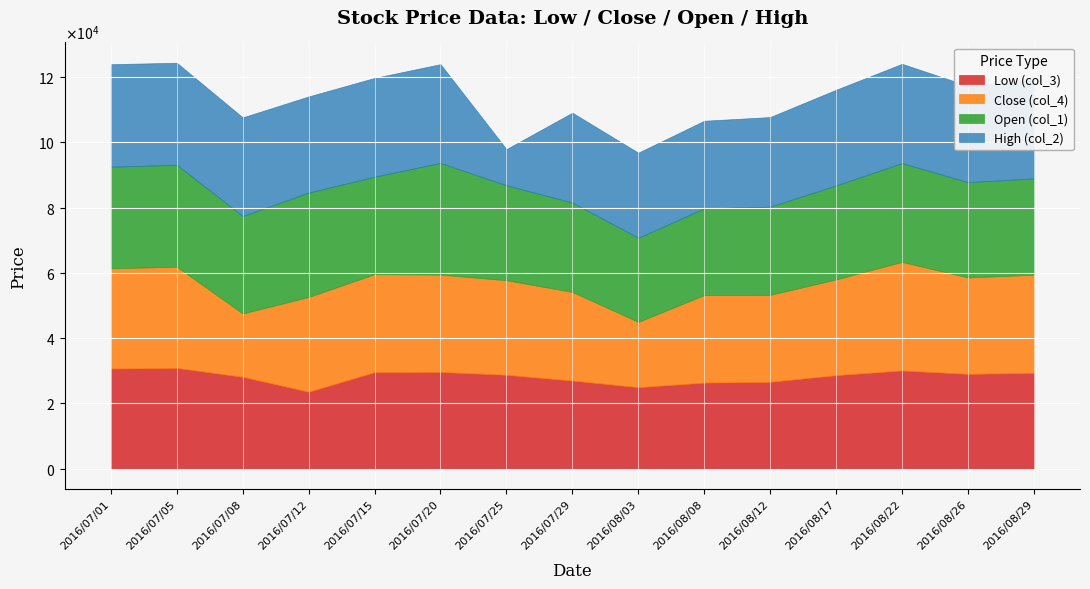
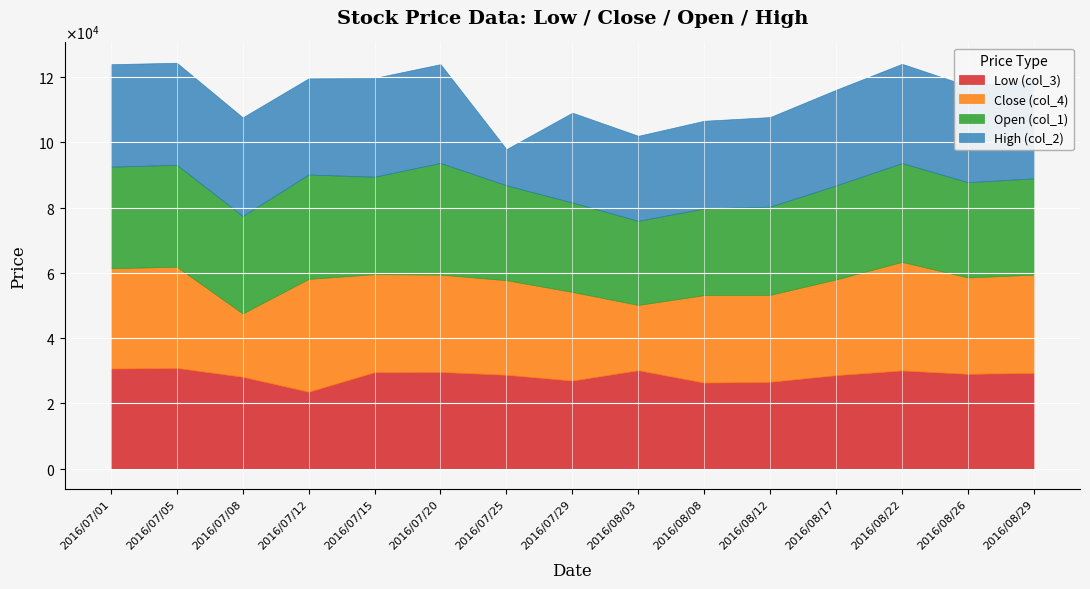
  {
    "Low (col_3)": {
      "2016/07/01": 31000,
      "2016/07/05": 31000,
      "2016/07/08": 28000,
      "2016/07/12": 24000,
      "2016/07/15": 30000,
      "2016/07/20": 30000,
      "2016/07/25": 29000,
      "2016/07/29": 27000,
-     "2016/08/03": 25000,
+     "2016/08/03": 30000,
      "2016/08/08": 26000,
      "2016/08/12": 27000,
      "2016/08/17": 29000,
      "2016/08/22": 30000,
      "2016/08/26": 29000,
      "2016/08/29": 29000
    },
    "Close (col_4)": {
      "2016/07/01": 31000,
      "2016/07/05": 31000,
      "2016/07/08": 19000,
-     "2016/07/12": 29000,
+     "2016/07/12": 35000,
      "2016/07/15": 30000,
      "2016/07/20": 30000,
      "2016/07/25": 29000,
      "2016/07/29": 27000,
      "2016/08/03": 20000,
      "2016/08/08": 27000,
      "2016/08/12": 27000,
      "2016/08/17": 29000,
      "2016/08/22": 33000,
      "2016/08/26": 30000,
      "2016/08/29": 30000
    },
    "Open (col_1)": {
      "2016/07/01": 31000,
      "2016/07/05": 31000,
      "2016/07/08": 30000,
      "2016/07/12": 32000,
      "2016/07/15": 30000,
      "2016/07/20": 34000,
      "2016/07/25": 29000,
      "2016/07/29": 27000,
      "2016/08/03": 26000,
      "2016/08/08": 27000,
      "2016/08/12": 27000,
      "2016/08/17": 29000,
      "2016/08/22": 30000,
      "2016/08/26": 29000,
      "2016/08/29": 30000
    },
    "High (col_2)": {
      "2016/07/01": 31000,
      "2016/07/05": 31000,
      "2016/07/08": 30000,
      "2016/07/12": 29000,
      "2016/07/15": 30000,
      "2016/07/20": 30000,
      "2016/07/25": 11000,
      "2016/07/29": 28000,
      "2016/08/03": 26000,
      "2016/08/08": 27000,
      "2016/08/12": 27000,
      "2016/08/17": 29000,
      "2016/08/22": 30000
    }
  }
